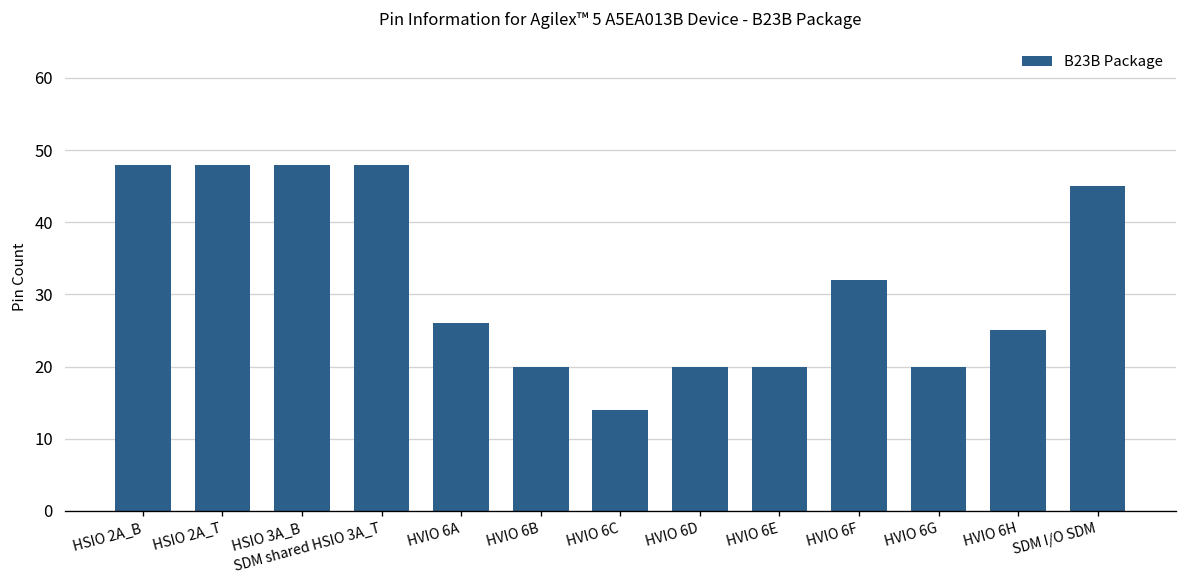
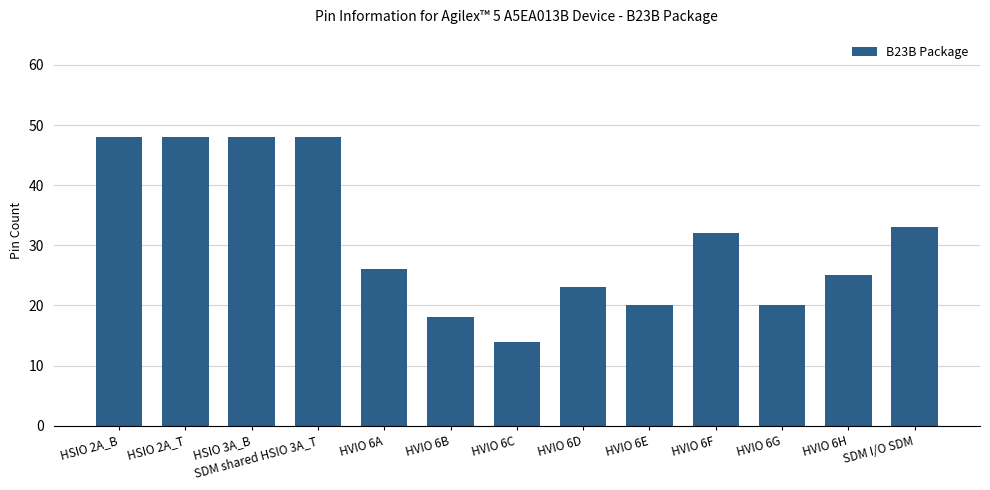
  {
    "HSIO 2A_B": 48,
    "HSIO 2A_T": 48,
    "HSIO 3A_B": 48,
    "SDM shared HSIO 3A_T": 48,
    "HVIO 6A": 26,
-   "HVIO 6B": 20,
+   "HVIO 6B": 18,
    "HVIO 6C": 14,
-   "HVIO 6D": 20,
+   "HVIO 6D": 23,
    "HVIO 6E": 20,
    "HVIO 6F": 32,
    "HVIO 6G": 20,
    "HVIO 6H": 25,
-   "SDM I/O SDM": 45
+   "SDM I/O SDM": 33
  }
